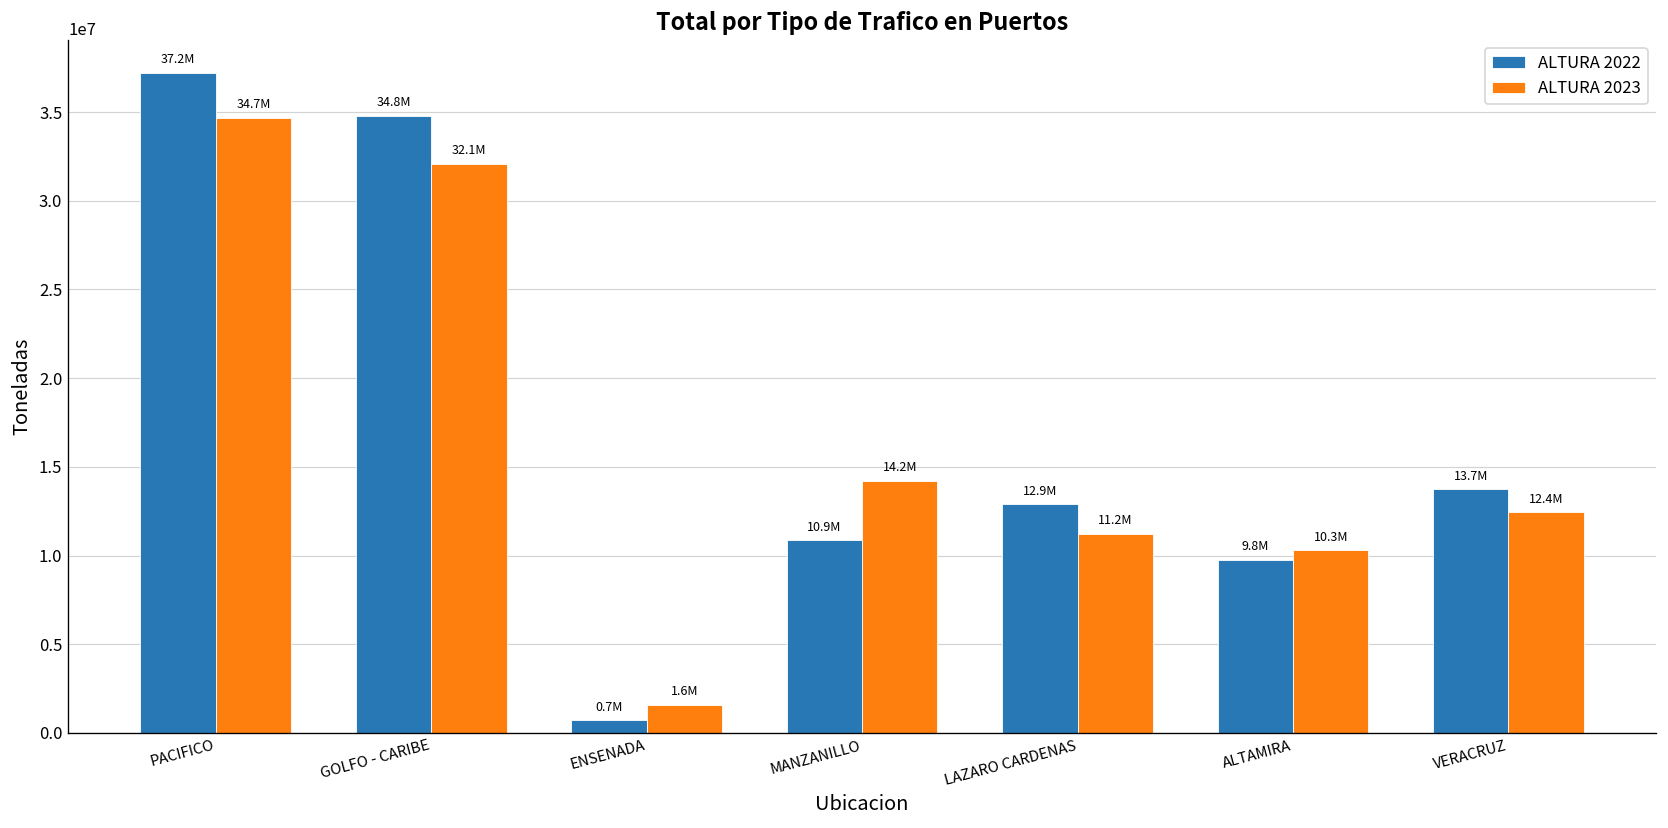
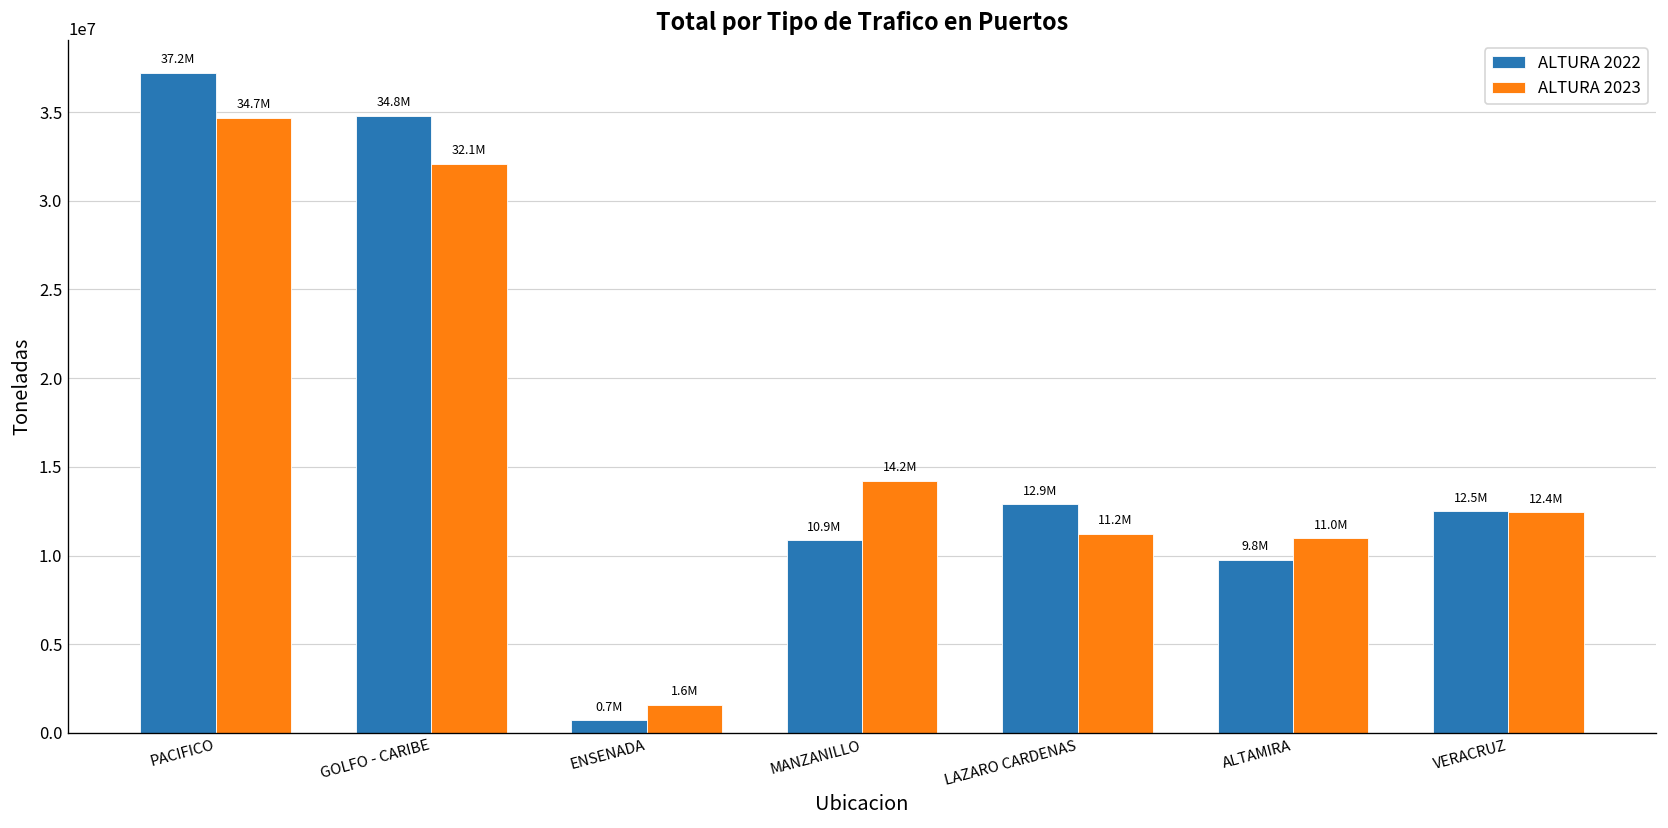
  {
    "ALTURA 2022": {
      "PACIFICO": "37.2M",
      "GOLFO - CARIBE": "34.8M",
      "ENSENADA": "0.7M",
      "MANZANILLO": "10.9M",
      "LAZARO CARDENAS": "12.9M",
      "ALTAMIRA": "9.8M",
-     "VERACRUZ": "13.7M"
+     "VERACRUZ": "12.5M"
    },
    "ALTURA 2023": {
      "PACIFICO": "34.7M",
      "GOLFO - CARIBE": "32.1M",
      "ENSENADA": "1.6M",
      "MANZANILLO": "14.2M",
      "LAZARO CARDENAS": "11.2M",
-     "ALTAMIRA": "10.3M",
+     "ALTAMIRA": "11.0M",
      "VERACRUZ": "12.4M"
    }
  }
